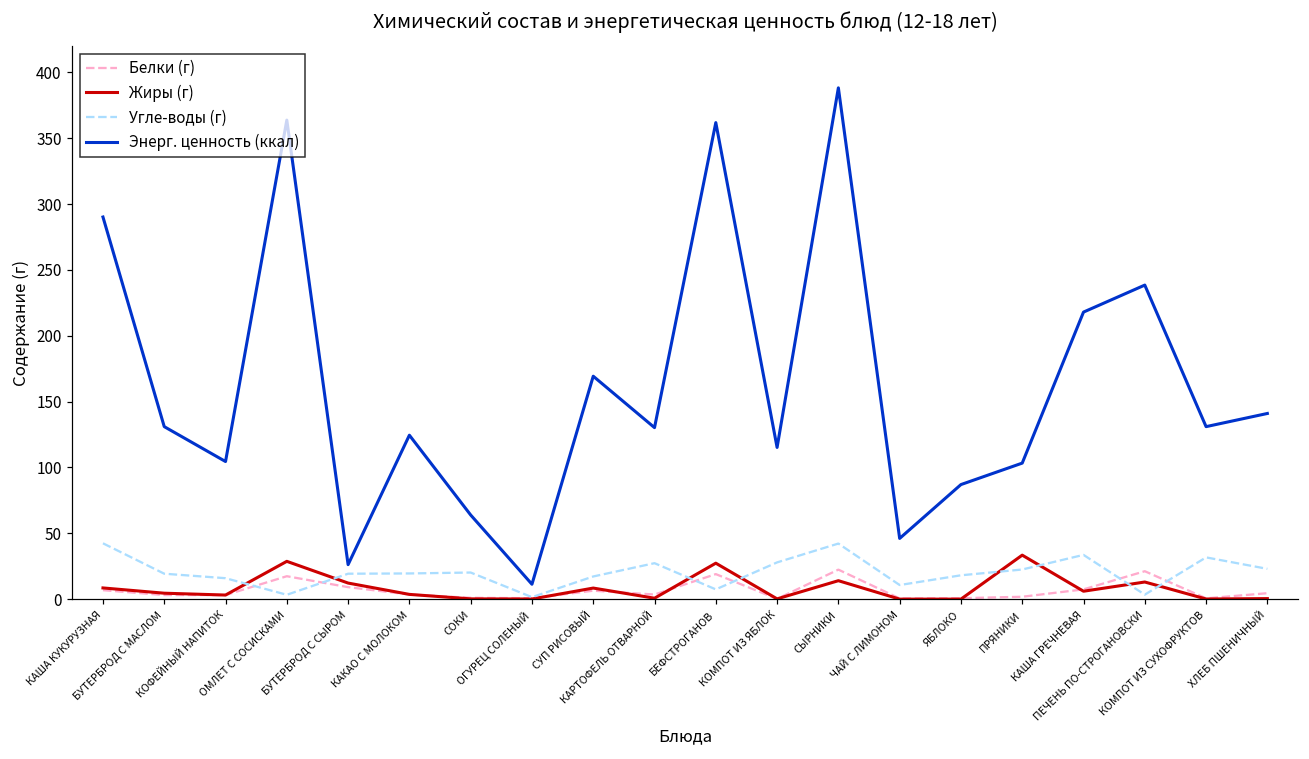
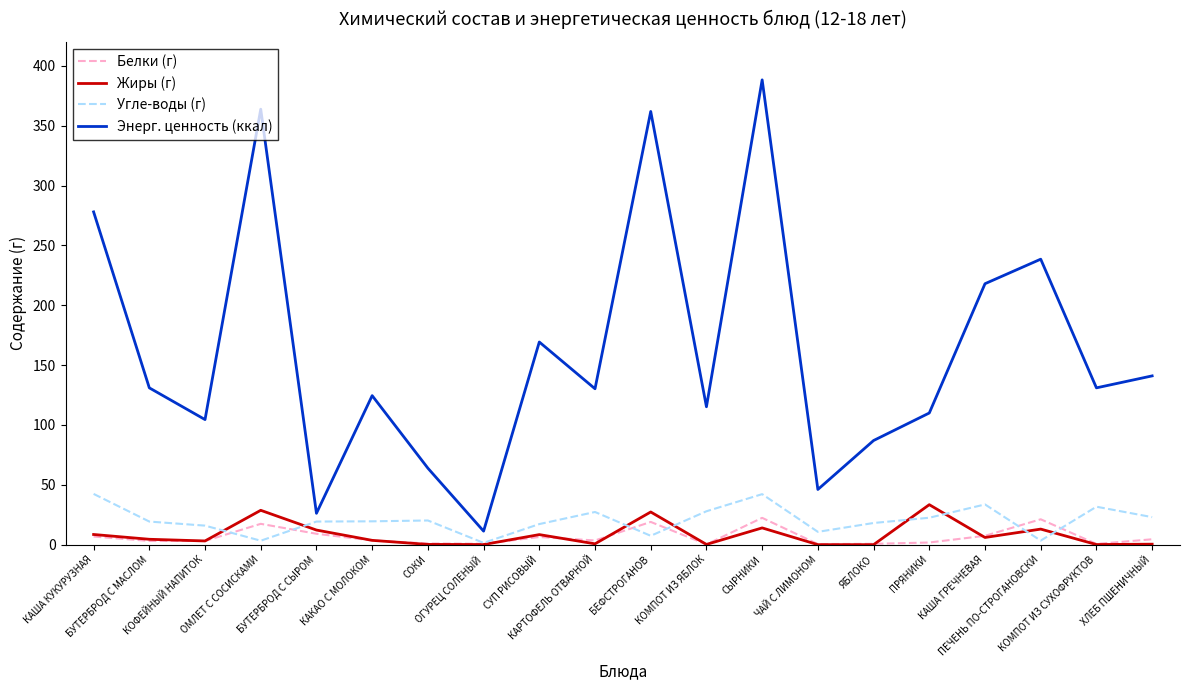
  {
    "Белки (г)": {
      "ОМЛЕТ С СОСИСКАМИ": 17,
      "БУТЕРБРОД С СЫРОМ": 9,
      "КАРТОФЕЛЬ ОТВАРНОЙ": 4,
      "БЕФСТРОГАНОВ": 19,
      "СЫРНИКИ": 22,
      "ПРЯНИКИ": 2,
      "ПЕЧЕНЬ ПО-СТРОГАНОВСКИ": 21,
      "ХЛЕБ ПШЕНИЧНЫЙ": 5
    },
    "Жиры (г)": {
      "ОМЛЕТ С СОСИСКАМИ": 29,
      "БУТЕРБРОД С СЫРОМ": 12,
      "КАРТОФЕЛЬ ОТВАРНОЙ": 1,
      "БЕФСТРОГАНОВ": 27,
      "СЫРНИКИ": 14,
      "ПРЯНИКИ": 33,
      "ПЕЧЕНЬ ПО-СТРОГАНОВСКИ": 13,
      "ХЛЕБ ПШЕНИЧНЫЙ": 0
    },
    "Угле-воды (г)": {
      "КАША КУКУРУЗНАЯ": 42,
      "БУТЕРБРОД С МАСЛОМ": 19,
      "КОФЕЙНЫЙ НАПИТОК": 16,
      "ОМЛЕТ С СОСИСКАМИ": 3,
      "БУТЕРБРОД С СЫРОМ": 19,
      "КАКАО С МОЛОКОМ": 20,
      "СОКИ": 20,
      "СУП РИСОВЫЙ": 17,
      "КАРТОФЕЛЬ ОТВАРНОЙ": 27,
      "БЕФСТРОГАНОВ": 7,
      "КОМПОТ ИЗ ЯБЛОК": 28,
      "СЫРНИКИ": 42,
      "ЧАЙ С ЛИМОНОМ": 11,
      "ЯБЛОКО": 18,
      "ПРЯНИКИ": 23,
      "КАША ГРЕЧНЕВАЯ": 34,
      "ПЕЧЕНЬ ПО-СТРОГАНОВСКИ": 3,
      "КОМПОТ ИЗ СУХОФРУКТОВ": 32,
      "ХЛЕБ ПШЕНИЧНЫЙ": 23
    },
    "Энерг. ценность (ккал)": {
-     "КАША КУКУРУЗНАЯ": 290,
+     "КАША КУКУРУЗНАЯ": 278,
      "БУТЕРБРОД С МАСЛОМ": 131,
      "КОФЕЙНЫЙ НАПИТОК": 105,
      "БУТЕРБРОД С СЫРОМ": 26,
      "КАКАО С МОЛОКОМ": 125,
      "СОКИ": 64,
      "ОГУРЕЦ СОЛЕНЫЙ": 11,
      "СУП РИСОВЫЙ": 169,
      "КАРТОФЕЛЬ ОТВАРНОЙ": 130,
      "БЕФСТРОГАНОВ": 362,
      "КОМПОТ ИЗ ЯБЛОК": 115,
      "СЫРНИКИ": 388,
      "ЧАЙ С ЛИМОНОМ": 46,
      "ЯБЛОКО": 87,
-     "ПРЯНИКИ": 103,
+     "ПРЯНИКИ": 110,
      "КАША ГРЕЧНЕВАЯ": 218,
      "ПЕЧЕНЬ ПО-СТРОГАНОВСКИ": 239,
      "КОМПОТ ИЗ СУХОФРУКТОВ": 131,
      "ХЛЕБ ПШЕНИЧНЫЙ": 141
    }
  }
